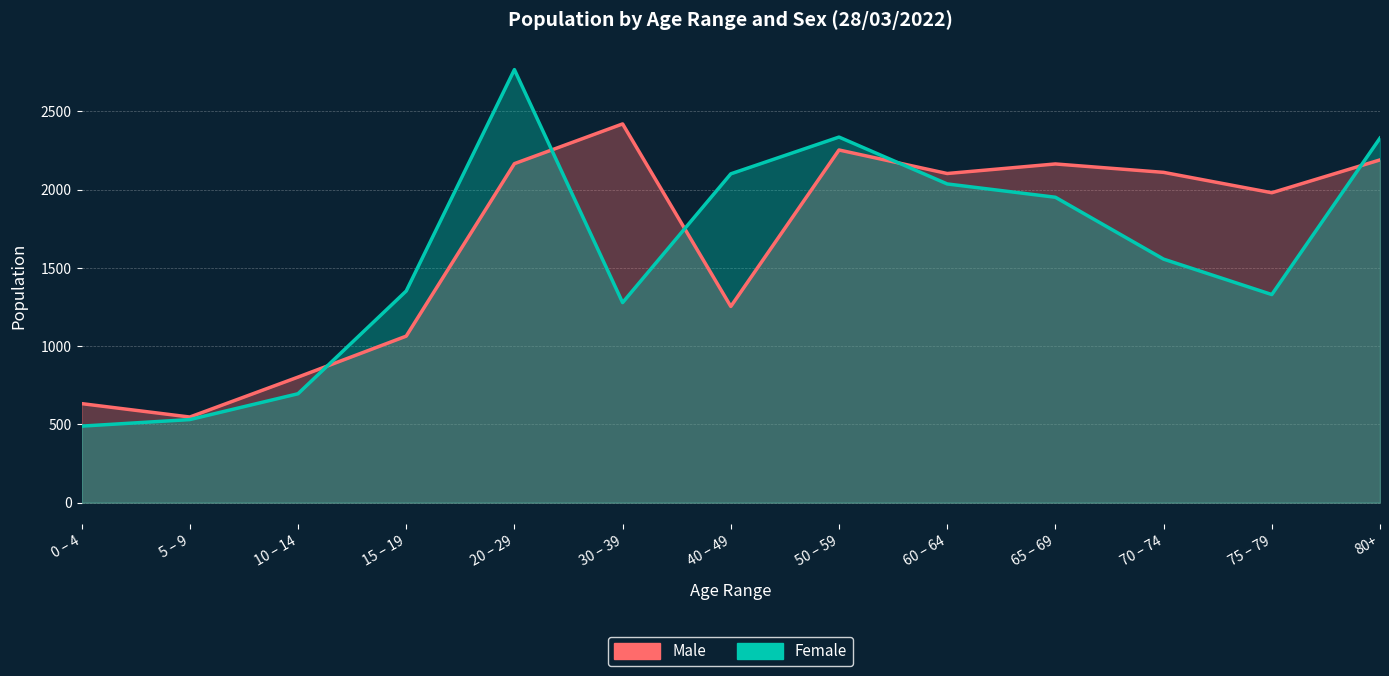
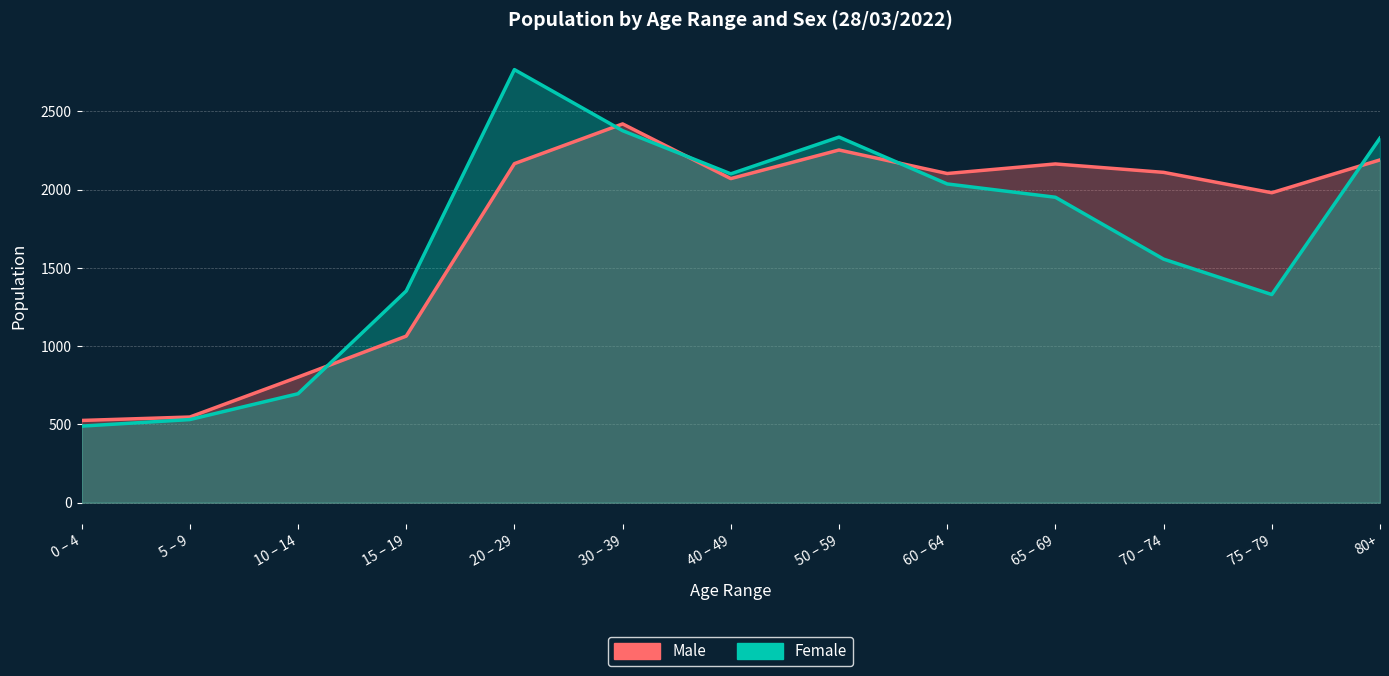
  {
    "Male": {
-     "0 – 4": 630,
+     "0 – 4": 530,
      "10 – 14": 800,
      "15 – 19": 1060,
      "20 – 29": 2170,
      "30 – 39": 2420,
-     "40 – 49": 1250,
+     "40 – 49": 2070,
      "50 – 59": 2250,
      "60 – 64": 2100,
      "65 – 69": 2160,
      "70 – 74": 2110,
      "75 – 79": 1980,
      "80+": 2190
    },
    "Female": {
      "0 – 4": 490,
      "10 – 14": 700,
      "15 – 19": 1350,
      "20 – 29": 2770,
-     "30 – 39": 1280,
+     "30 – 39": 2380,
      "40 – 49": 2100,
      "50 – 59": 2340,
      "60 – 64": 2040,
      "65 – 69": 1950,
      "70 – 74": 1560,
      "75 – 79": 1330,
      "80+": 2330
    }
  }
